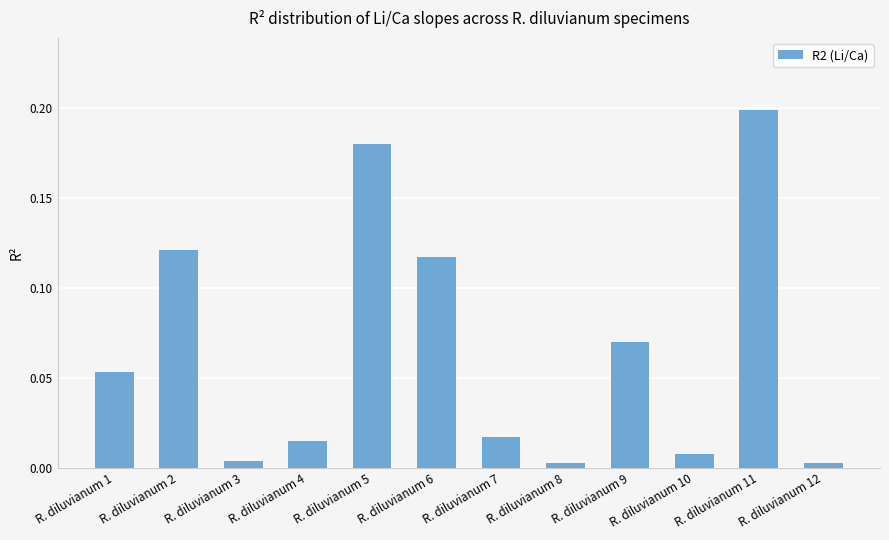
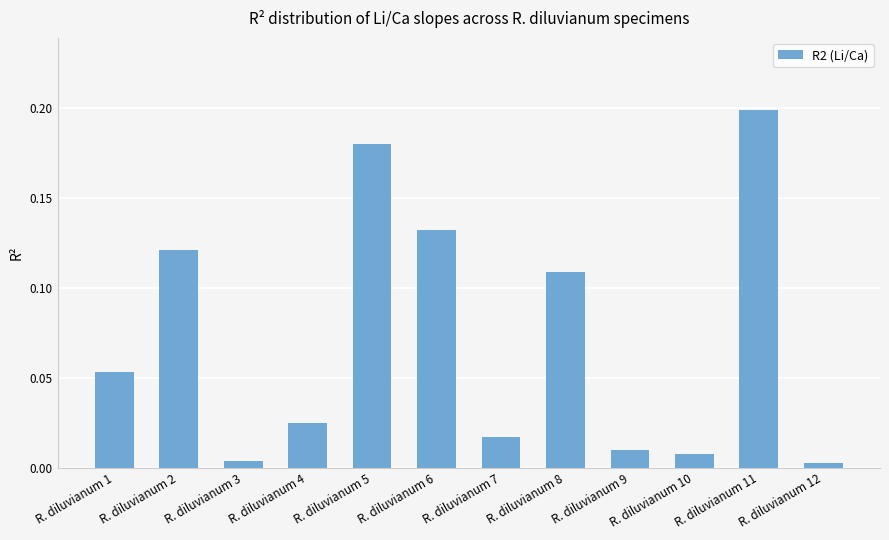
  {
    "R. diluvianum 1": 0.053,
    "R. diluvianum 2": 0.121,
    "R. diluvianum 3": 0.004,
-   "R. diluvianum 4": 0.015,
+   "R. diluvianum 4": 0.025,
    "R. diluvianum 5": 0.180,
-   "R. diluvianum 6": 0.117,
+   "R. diluvianum 6": 0.132,
    "R. diluvianum 7": 0.017,
-   "R. diluvianum 8": 0.003,
-   "R. diluvianum 9": 0.07,
+   "R. diluvianum 8": 0.109,
+   "R. diluvianum 9": 0.01,
    "R. diluvianum 10": 0.008,
    "R. diluvianum 11": 0.199,
    "R. diluvianum 12": 0.003
  }
